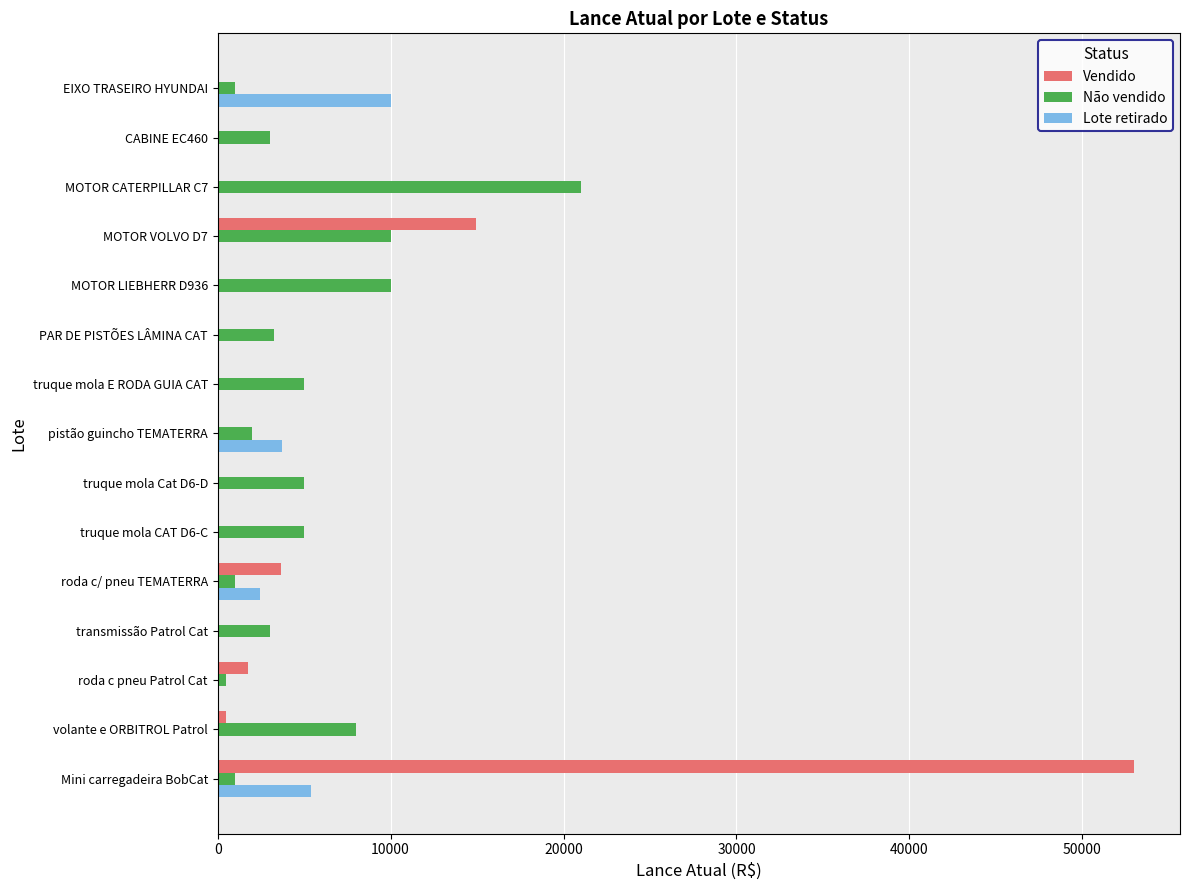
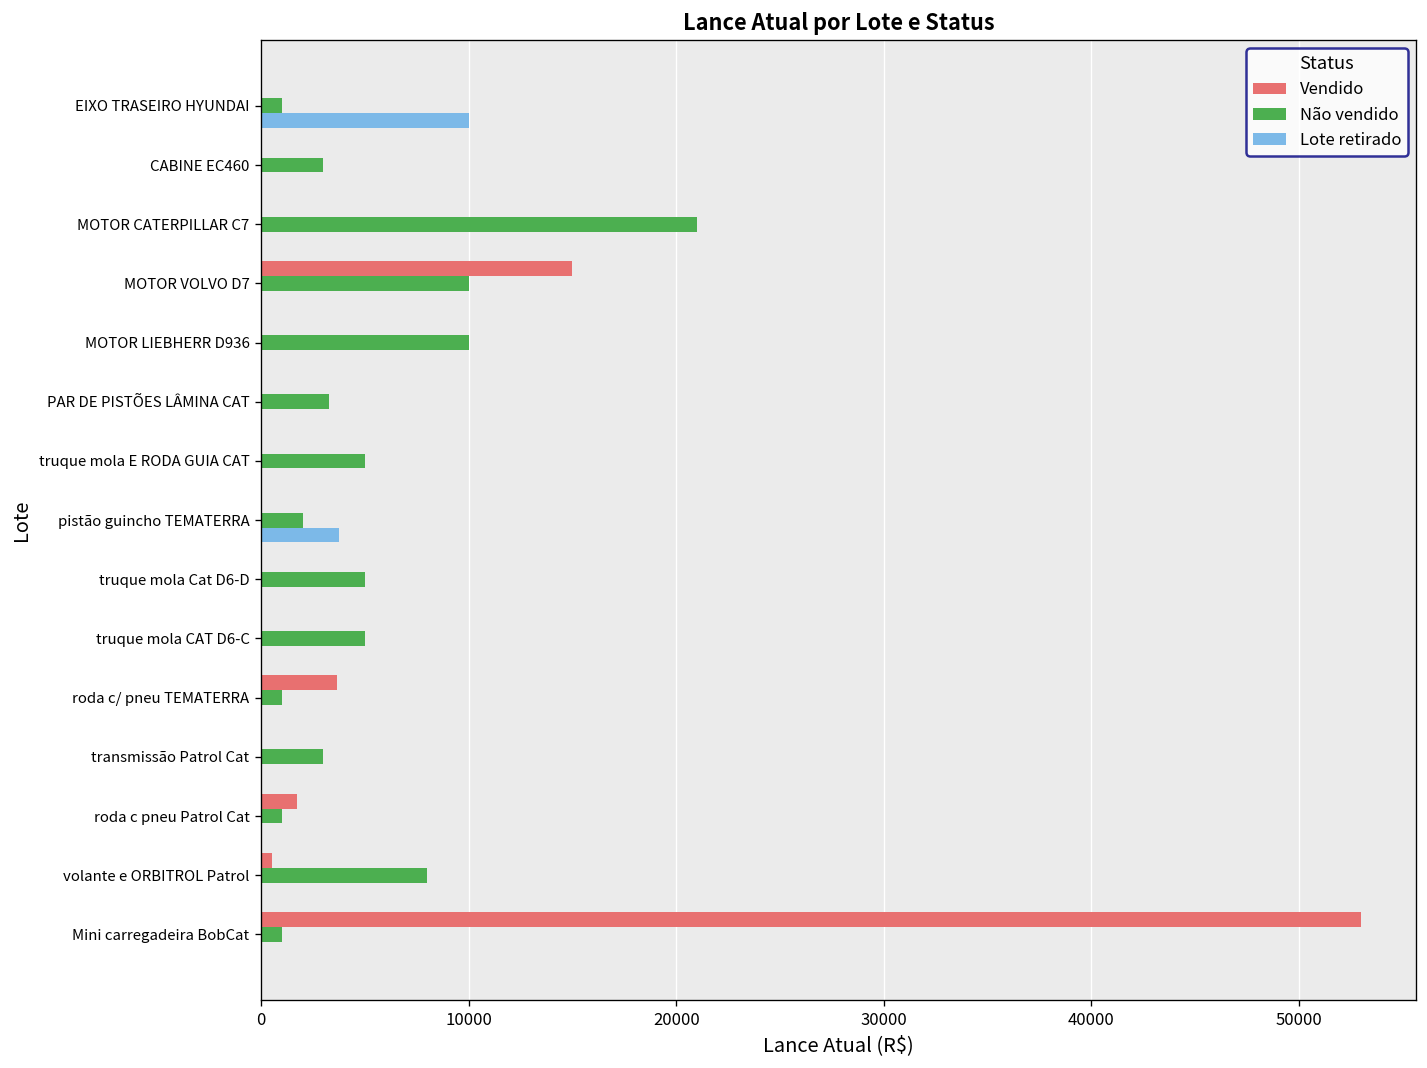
  {
    "Vendido": {
      "EIXO TRASEIRO HYUNDAI": 0,
      "CABINE EC460": 0,
      "MOTOR CATERPILLAR C7": 0,
      "MOTOR VOLVO D7": 15000,
      "MOTOR LIEBHERR D936": 0,
      "PAR DE PISTÕES LÂMINA CAT": 0,
      "truque mola E RODA GUIA CAT": 0,
      "pistão guincho TEMATERRA": 0,
      "truque mola Cat D6-D": 0,
      "truque mola CAT D6-C": 0,
      "roda c/ pneu TEMATERRA": 3700,
      "transmissão Patrol Cat": 0,
      "roda c pneu Patrol Cat": 1800,
      "volante e ORBITROL Patrol": 500,
      "Mini carregadeira BobCat": 53000
    },
    "Não vendido": {
      "EIXO TRASEIRO HYUNDAI": 1000,
      "CABINE EC460": 3000,
      "MOTOR CATERPILLAR C7": 21000,
      "MOTOR VOLVO D7": 10000,
      "MOTOR LIEBHERR D936": 10000,
      "PAR DE PISTÕES LÂMINA CAT": 3300,
      "truque mola E RODA GUIA CAT": 5000,
      "pistão guincho TEMATERRA": 2000,
      "truque mola Cat D6-D": 5000,
      "truque mola CAT D6-C": 5000,
      "roda c/ pneu TEMATERRA": 1000,
      "transmissão Patrol Cat": 3000,
-     "roda c pneu Patrol Cat": 500,
+     "roda c pneu Patrol Cat": 1000,
      "volante e ORBITROL Patrol": 8000,
      "Mini carregadeira BobCat": 1000
    },
    "Lote retirado": {
      "EIXO TRASEIRO HYUNDAI": 10000,
      "CABINE EC460": 0,
      "MOTOR CATERPILLAR C7": 0,
      "MOTOR VOLVO D7": 0,
      "MOTOR LIEBHERR D936": 0,
      "PAR DE PISTÕES LÂMINA CAT": 0,
      "truque mola E RODA GUIA CAT": 0,
      "pistão guincho TEMATERRA": 3700,
      "truque mola Cat D6-D": 0,
      "truque mola CAT D6-C": 0,
-     "roda c/ pneu TEMATERRA": 2400,
+     "roda c/ pneu TEMATERRA": 0,
      "transmissão Patrol Cat": 0,
      "roda c pneu Patrol Cat": 0,
      "volante e ORBITROL Patrol": 0,
-     "Mini carregadeira BobCat": 5400
+     "Mini carregadeira BobCat": 0
    }
  }
